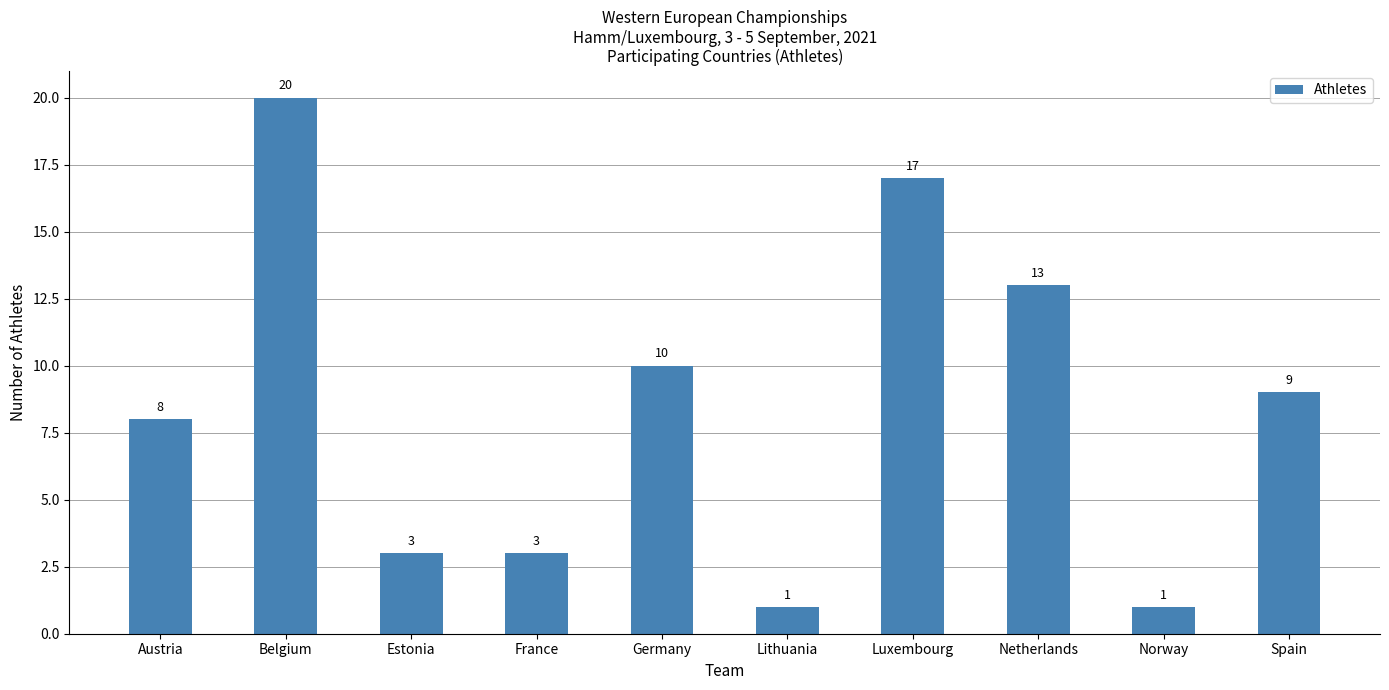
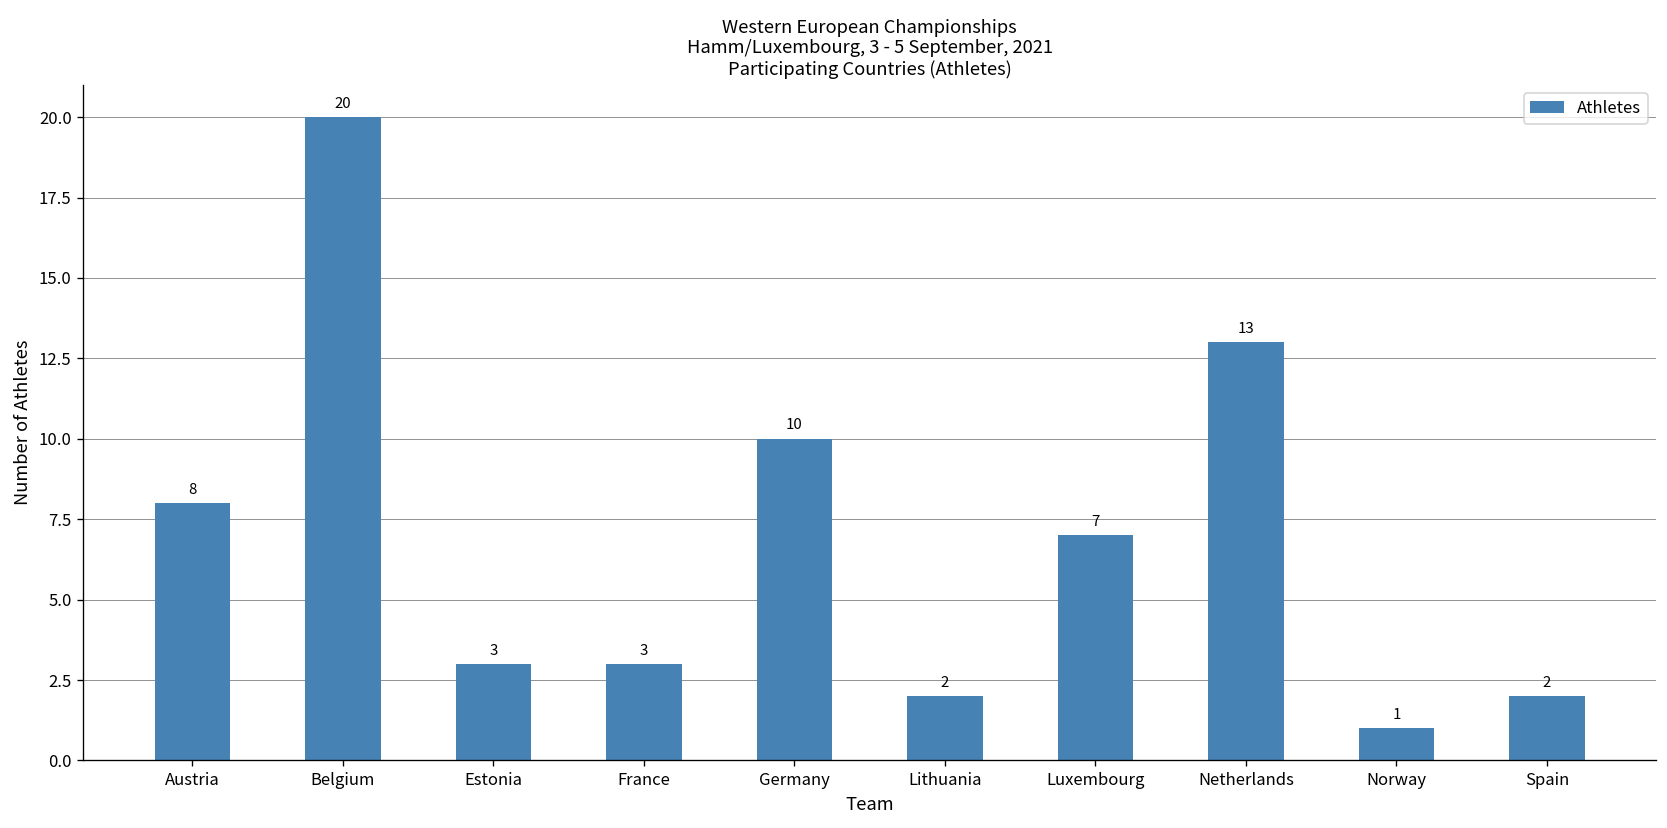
  {
    "Austria": 8,
    "Belgium": 20,
    "Estonia": 3,
    "France": 3,
    "Germany": 10,
-   "Lithuania": 1,
-   "Luxembourg": 17,
+   "Lithuania": 2,
+   "Luxembourg": 7,
    "Netherlands": 13,
    "Norway": 1,
-   "Spain": 9
+   "Spain": 2
  }
